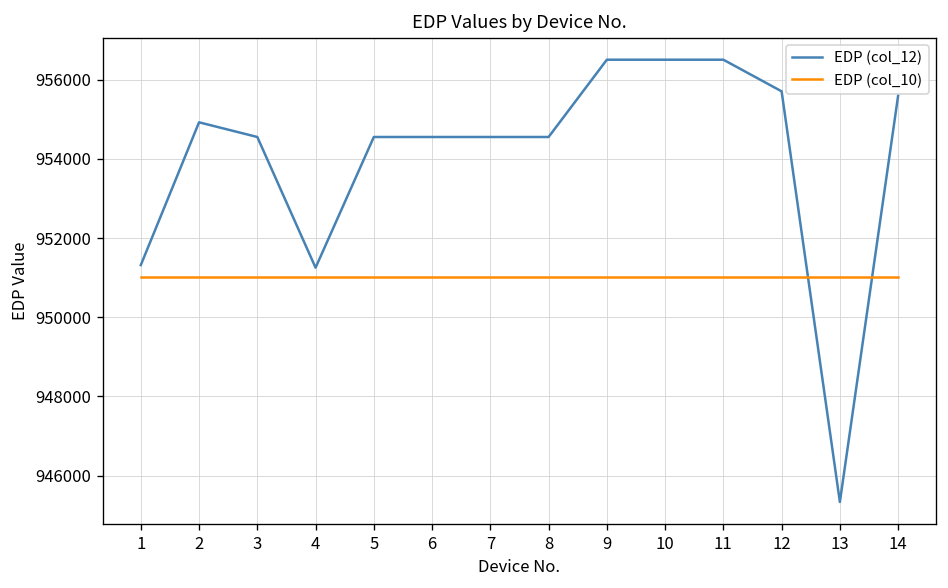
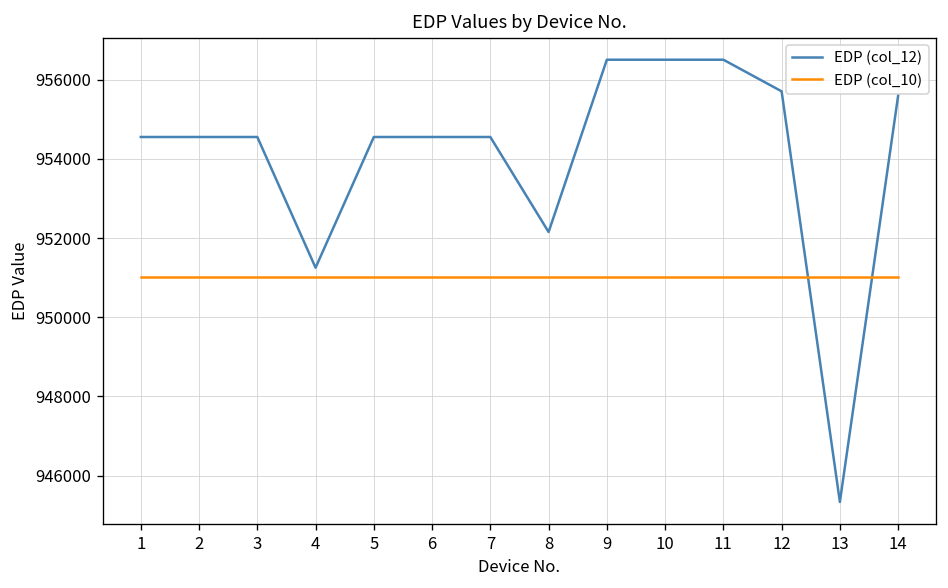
  {
    "EDP (col_12)": {
-     "1": 951300,
-     "2": 954900,
+     "1": 954600,
+     "2": 954600,
      "3": 954600,
      "4": 951300,
      "5": 954600,
      "6": 954600,
      "7": 954600,
-     "8": 954600,
+     "8": 952200,
      "9": 956500,
      "10": 956500,
      "11": 956500,
      "12": 955700,
      "13": 945300,
      "14": 955600
    },
    "EDP (col_10)": {
      "1": 951000,
      "2": 951000,
      "3": 951000,
      "4": 951000,
      "5": 951000,
      "6": 951000,
      "7": 951000,
      "8": 951000,
      "9": 951000,
      "10": 951000,
      "11": 951000,
      "12": 951000,
      "13": 951000,
      "14": 951000
    }
  }
